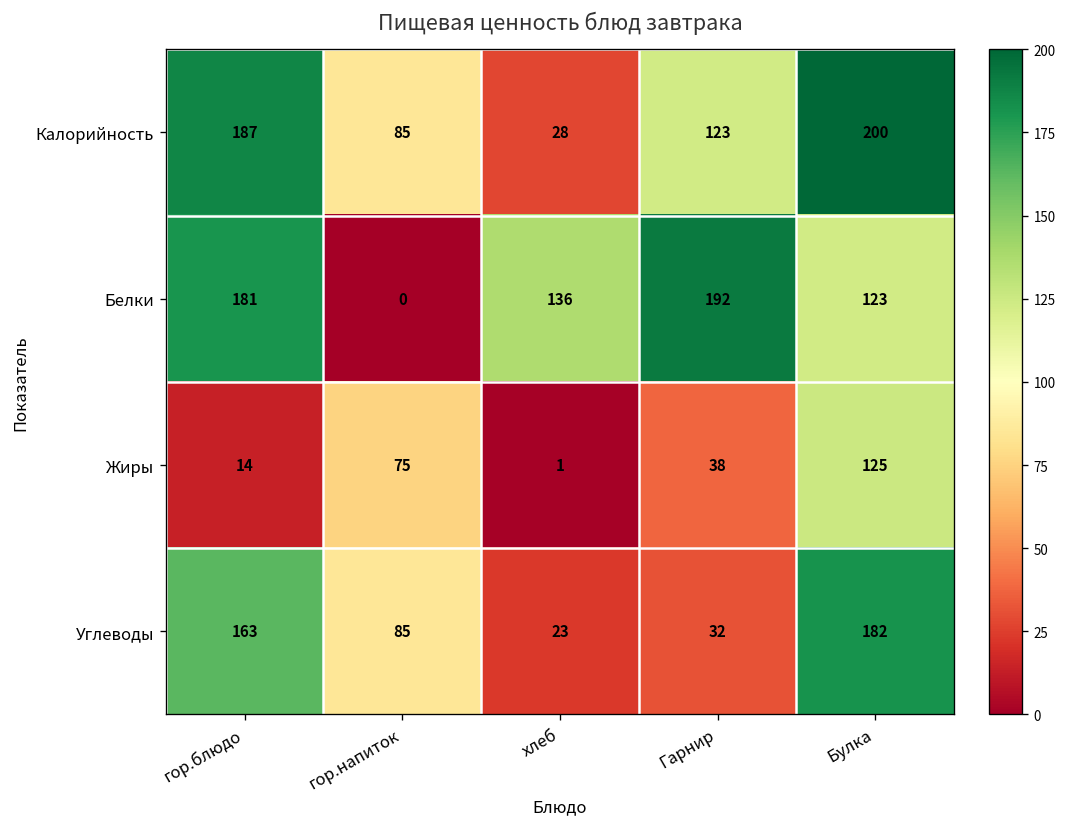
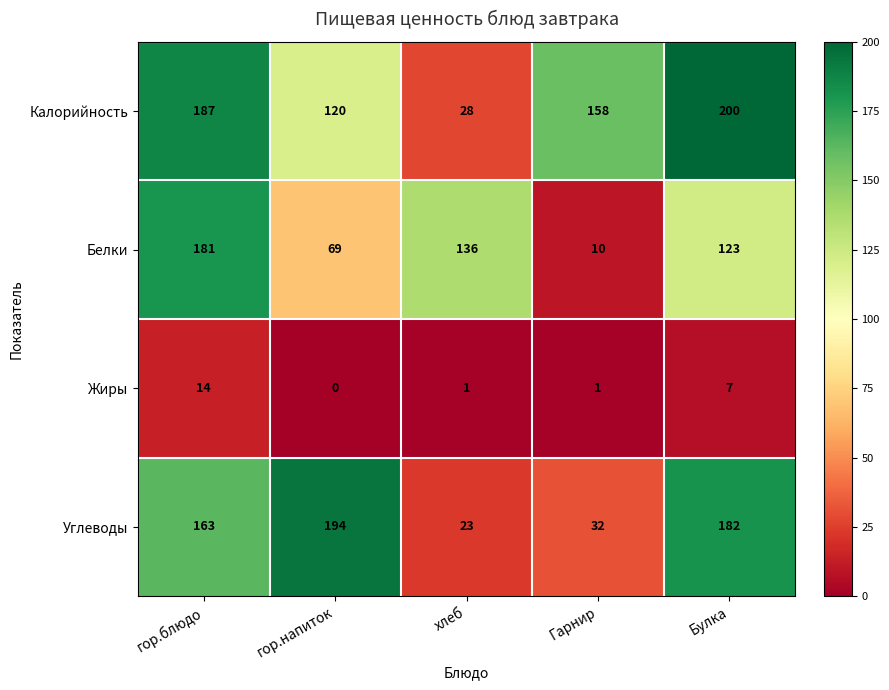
  {
    "Калорийность": {
      "гор.блюдо": 187,
-     "гор.напиток": 85,
+     "гор.напиток": 120,
      "хлеб": 28,
-     "Гарнир": 123,
+     "Гарнир": 158,
      "Булка": 200
    },
    "Белки": {
      "гор.блюдо": 181,
-     "гор.напиток": 0,
+     "гор.напиток": 69,
      "хлеб": 136,
-     "Гарнир": 192,
+     "Гарнир": 10,
      "Булка": 123
    },
    "Жиры": {
      "гор.блюдо": 14,
-     "гор.напиток": 75,
+     "гор.напиток": 0,
      "хлеб": 1,
-     "Гарнир": 38,
-     "Булка": 125
+     "Гарнир": 1,
+     "Булка": 7
    },
    "Углеводы": {
      "гор.блюдо": 163,
-     "гор.напиток": 85,
+     "гор.напиток": 194,
      "хлеб": 23,
      "Гарнир": 32,
      "Булка": 182
    }
  }
